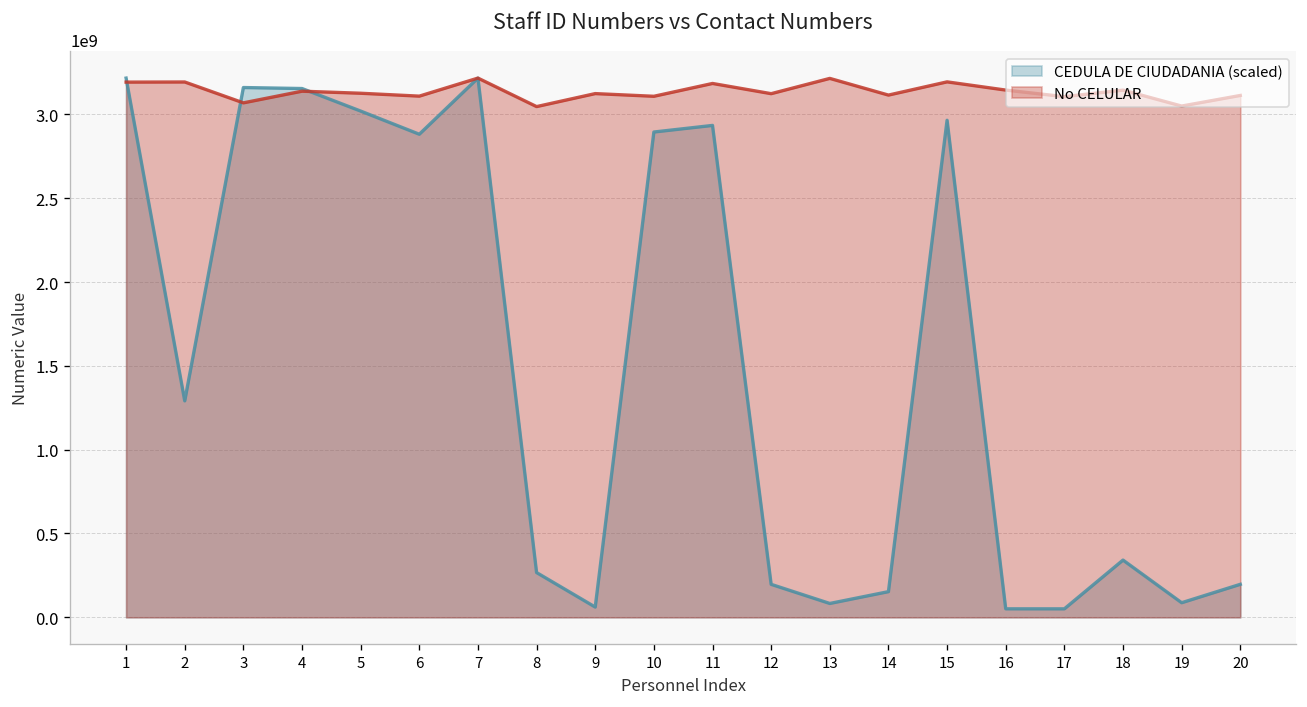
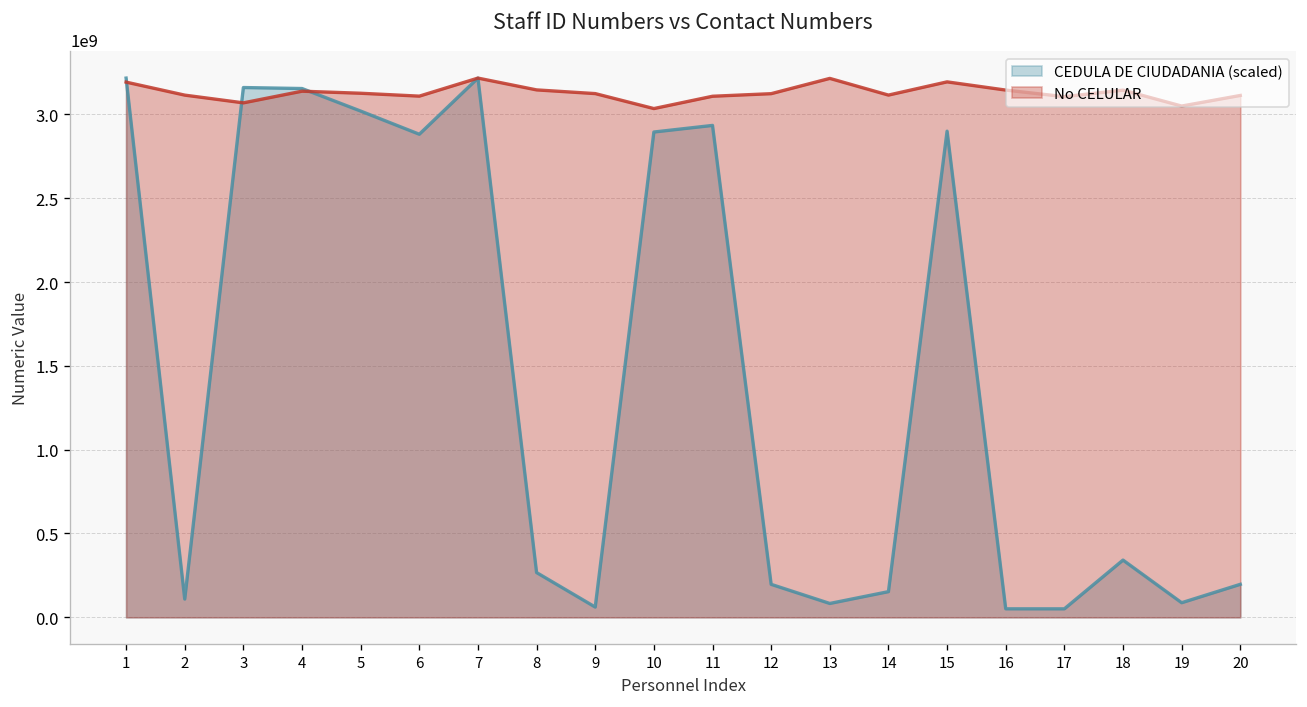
  {
    "CEDULA DE CIUDADANIA (scaled)": {
      "1": 3220000000,
-     "2": 1290000000,
+     "2": 110000000,
      "3": 3160000000,
      "5": 3020000000,
      "6": 2880000000,
      "8": 270000000,
      "9": 60000000,
      "10": 2890000000,
      "11": 2930000000,
      "12": 200000000,
      "13": 80000000,
      "14": 150000000,
-     "15": 2960000000,
+     "15": 2900000000,
      "16": 50000000,
      "17": 50000000,
      "18": 340000000,
      "19": 90000000,
      "20": 200000000
    },
    "No CELULAR": {
      "1": 3190000000,
-     "2": 3190000000,
+     "2": 3110000000,
      "3": 3070000000,
      "5": 3130000000,
      "6": 3110000000,
-     "8": 3050000000,
+     "8": 3150000000,
      "9": 3120000000,
-     "10": 3110000000,
-     "11": 3180000000,
+     "10": 3030000000,
+     "11": 3110000000,
      "12": 3120000000,
      "13": 3210000000,
      "14": 3110000000,
      "15": 3190000000
    }
  }
